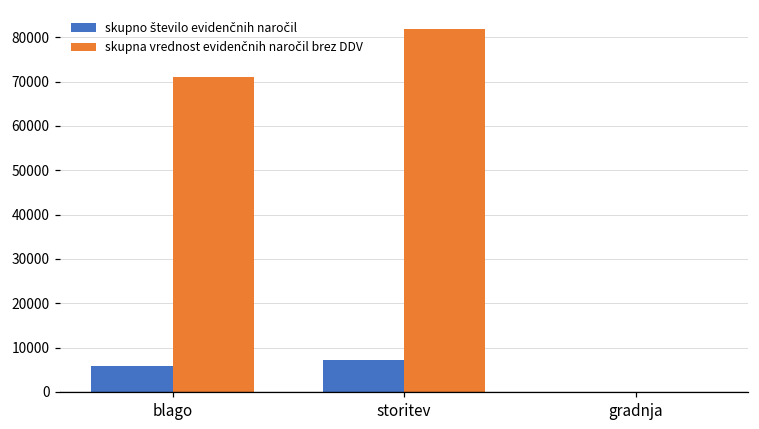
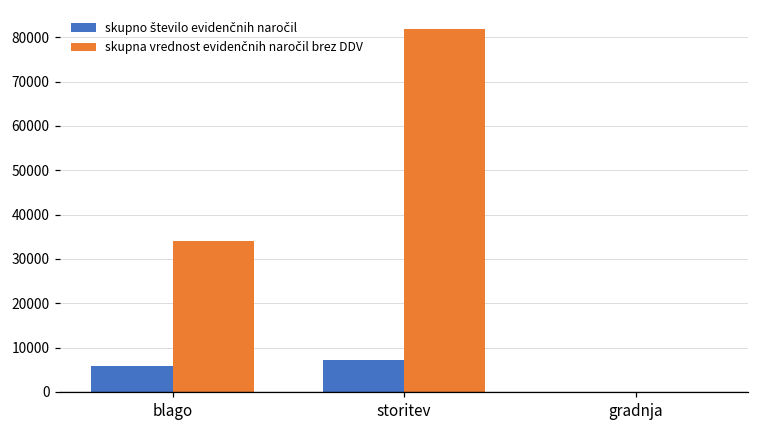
  {
    "skupno število evidenčnih naročil": {
      "blago": 6000,
      "storitev": 7000,
      "gradnja": 0
    },
    "skupna vrednost evidenčnih naročil brez DDV": {
-     "blago": 71000,
+     "blago": 34000,
      "storitev": 82000,
      "gradnja": 0
    }
  }
